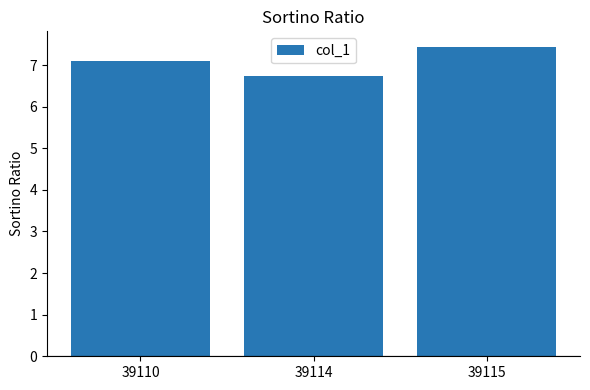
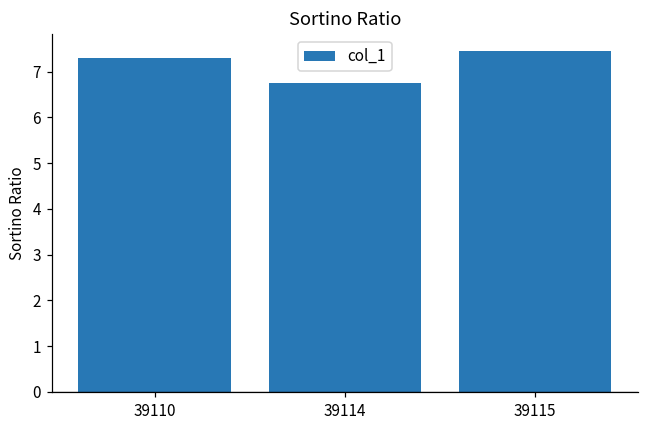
  {
-   "39110": 7.1,
+   "39110": 7.3,
    "39114": 6.7,
    "39115": 7.4
  }
